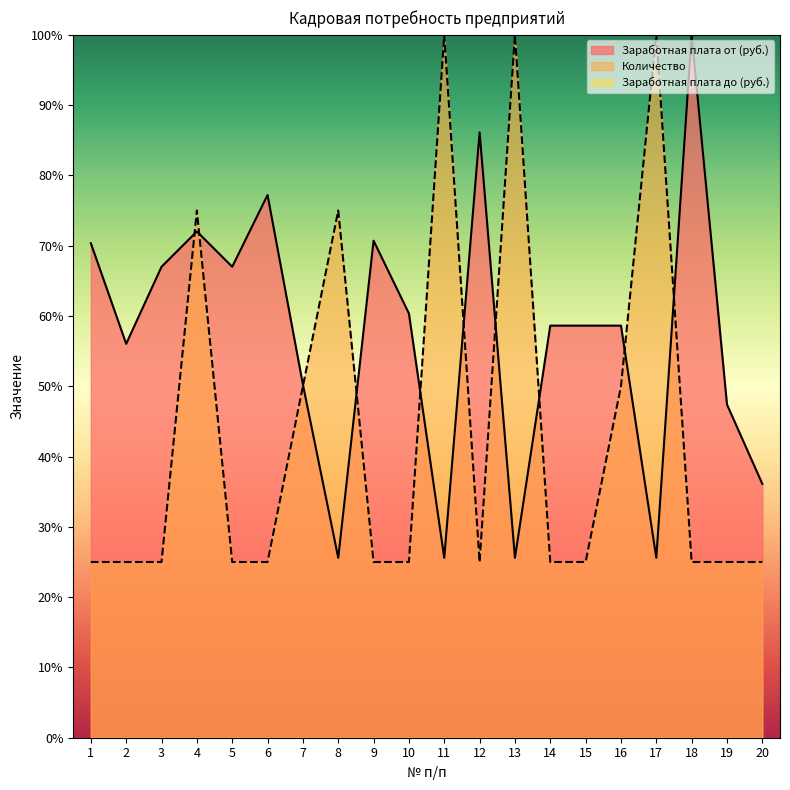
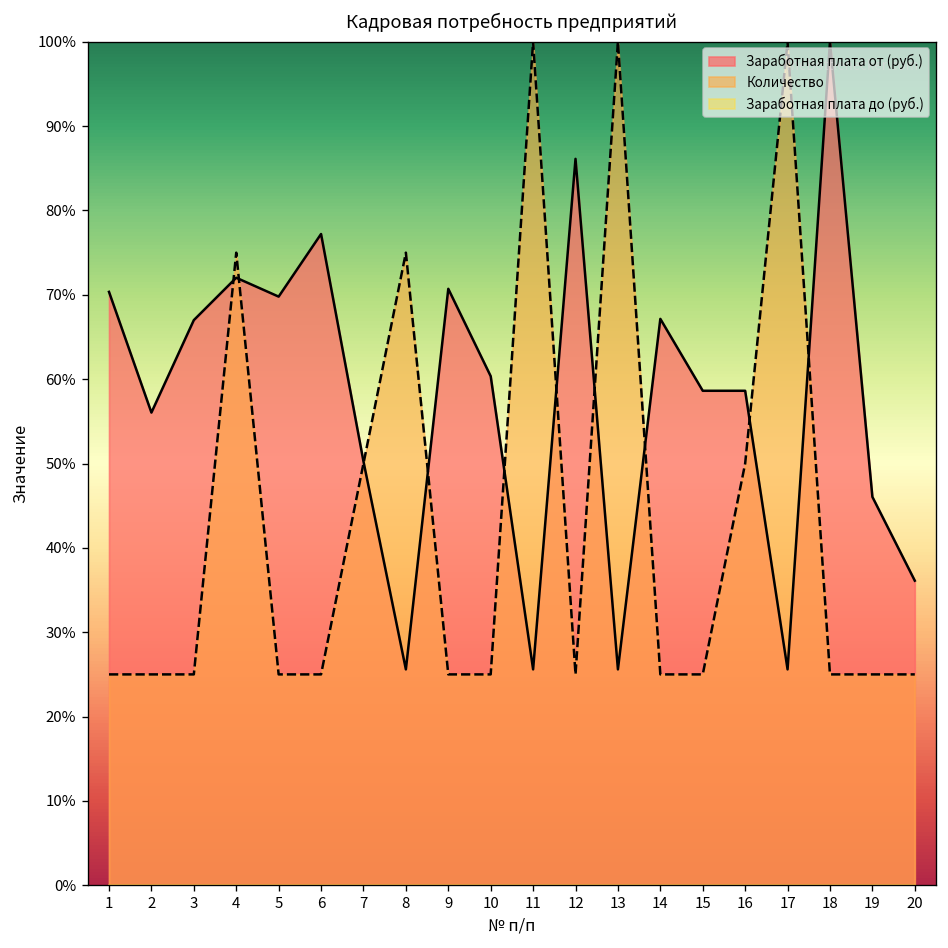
  {
    "Заработная плата от (руб.)": {
      "1": "70%",
      "2": "56%",
      "3": "67%",
      "4": "72%",
-     "5": "67%",
+     "5": "70%",
      "6": "77%",
      "8": "26%",
      "9": "71%",
      "10": "60%",
      "11": "26%",
      "12": "86%",
      "13": "26%",
-     "14": "59%",
+     "14": "67%",
      "15": "59%",
      "16": "59%",
      "17": "26%",
      "18": "100%",
-     "19": "47%",
+     "19": "46%",
      "20": "36%"
    }
  }
